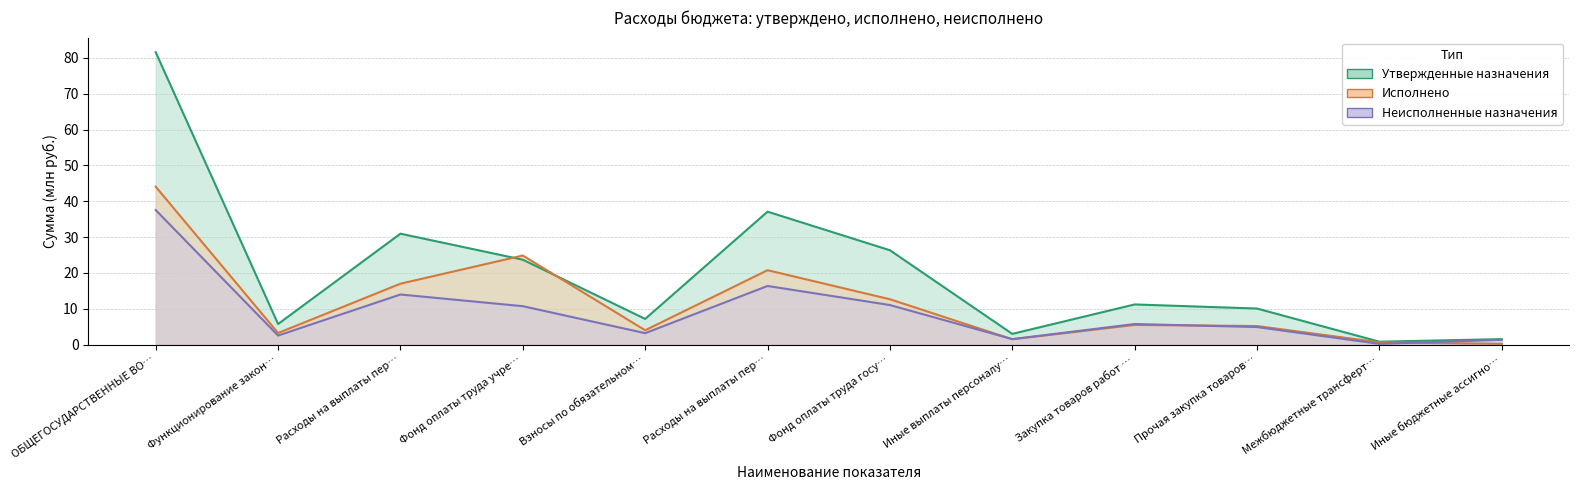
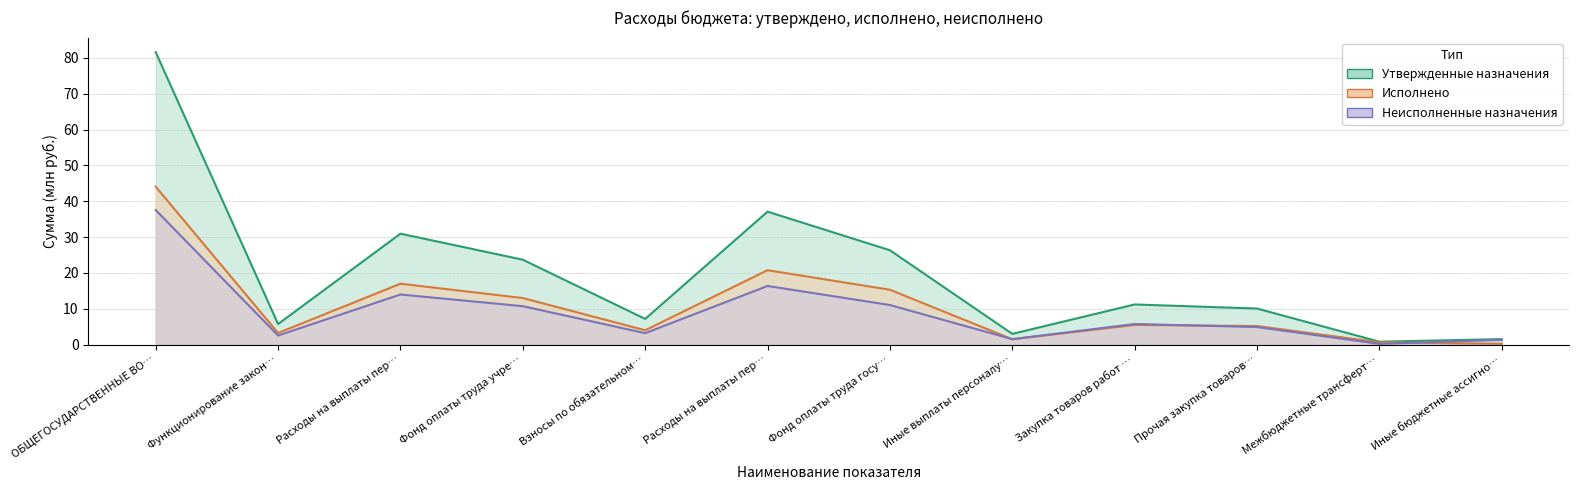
  {
    "Исполнено": {
      "ОБЩЕГОСУДАРСТВЕННЫЕ ВО…": 44,
      "Функционирование закон…": 3,
-     "Фонд оплаты труда учре…": 25,
+     "Фонд оплаты труда учре…": 13,
      "Взносы по обязательном…": 4,
-     "Фонд оплаты труда госу…": 13,
+     "Фонд оплаты труда госу…": 15,
      "Иные бюджетные ассигно…": 0
    }
  }
